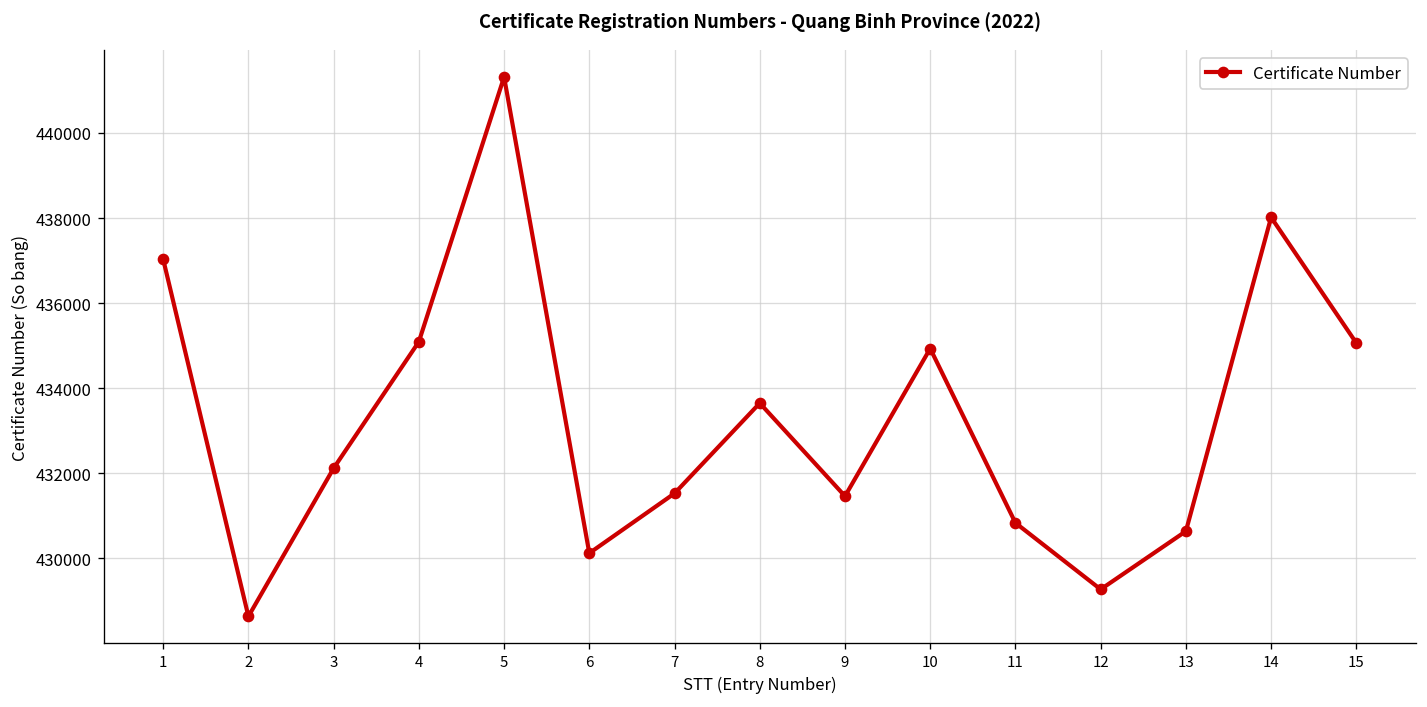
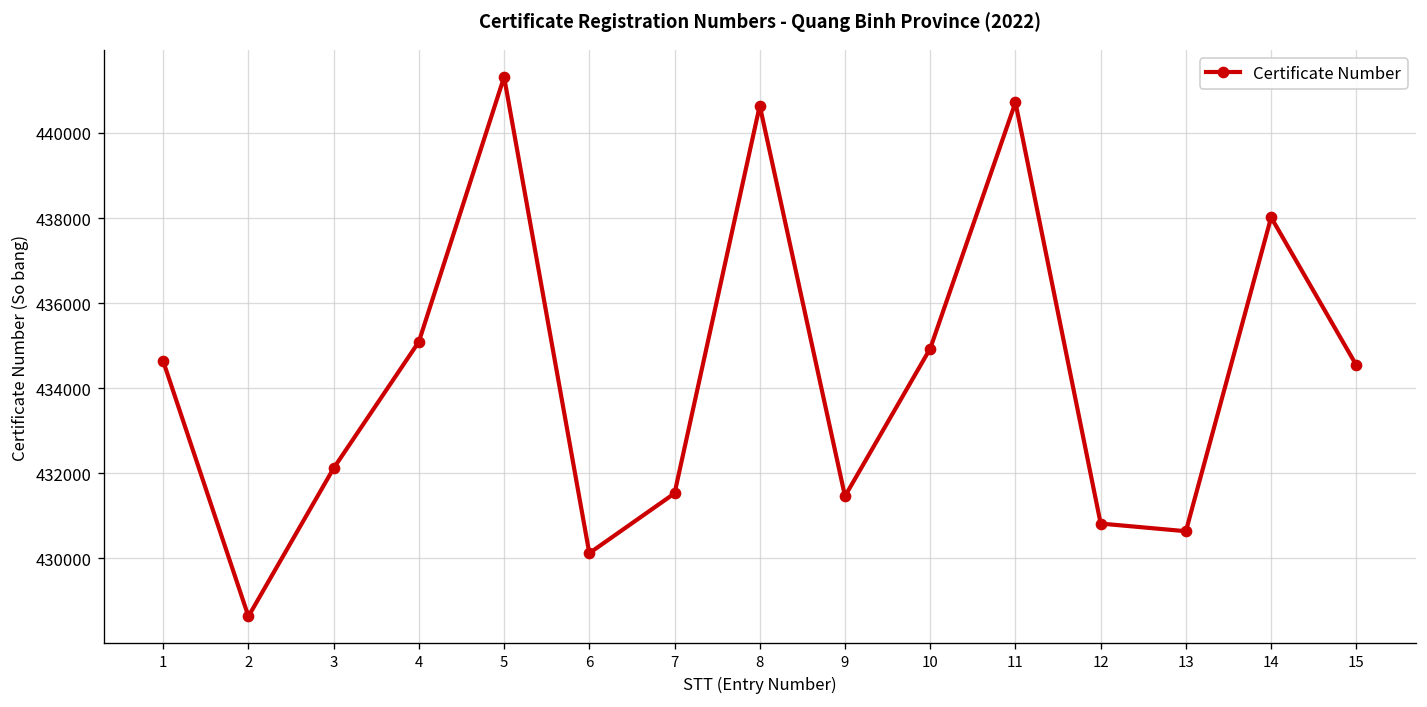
  {
-   "1": 437000,
+   "1": 434600,
    "2": 428600,
    "3": 432100,
    "4": 435100,
    "5": 441300,
    "6": 430100,
    "7": 431500,
-   "8": 433600,
+   "8": 440600,
    "9": 431500,
    "10": 434900,
-   "11": 430800,
-   "12": 429300,
+   "11": 440700,
+   "12": 430800,
    "13": 430600,
    "14": 438000,
-   "15": 435100
+   "15": 434500
  }
